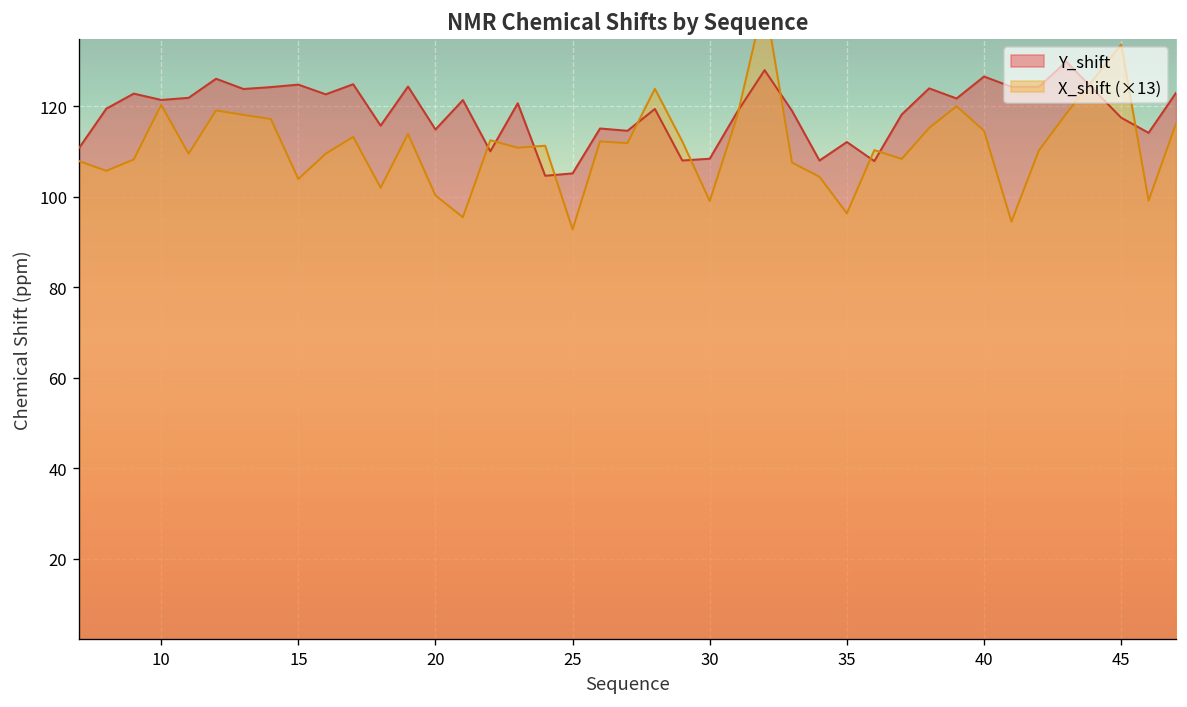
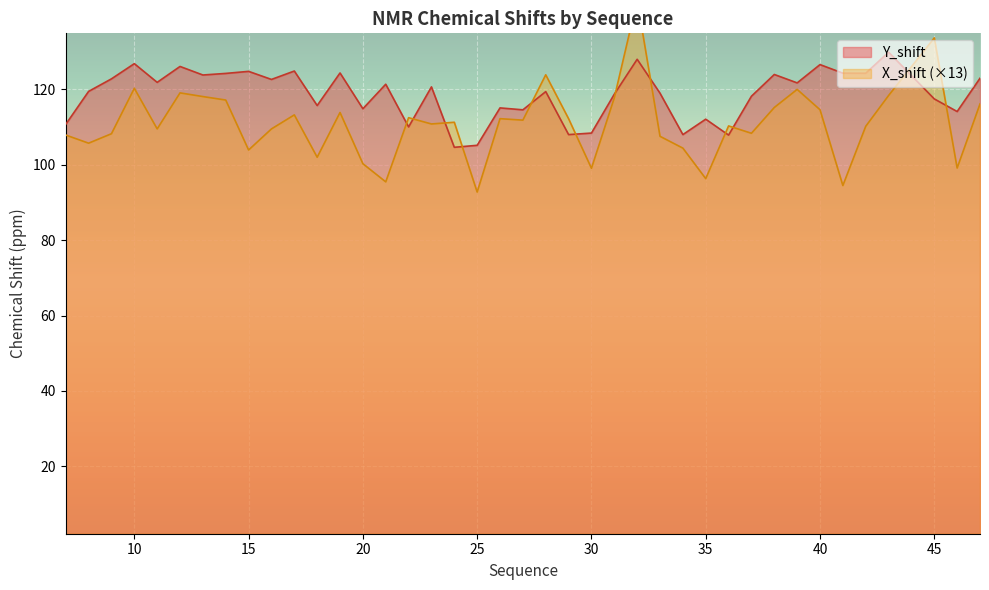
  {
    "Y_shift": {
-     "10": 121,
+     "10": 127,
      "15": 125,
      "20": 115,
      "25": 105,
      "30": 108,
      "35": 112,
      "40": 127,
      "45": 117
    },
    "X_shift (×13)": {
      "10": 120,
      "15": 104,
      "20": 100,
      "25": 93,
      "30": 99,
      "35": 96,
      "40": 115,
      "45": 134
    }
  }
